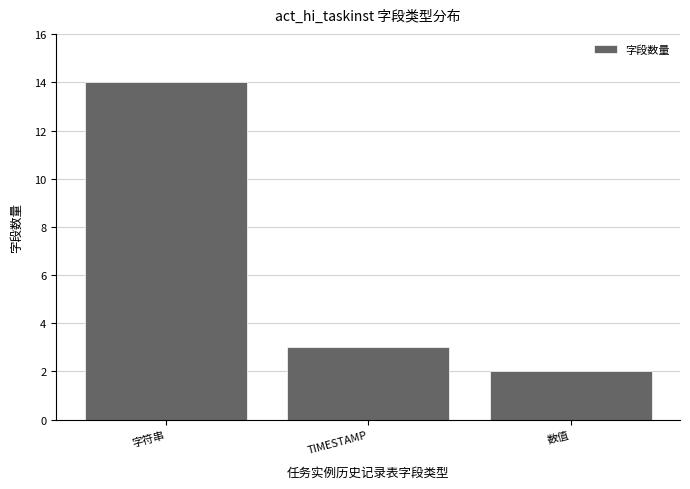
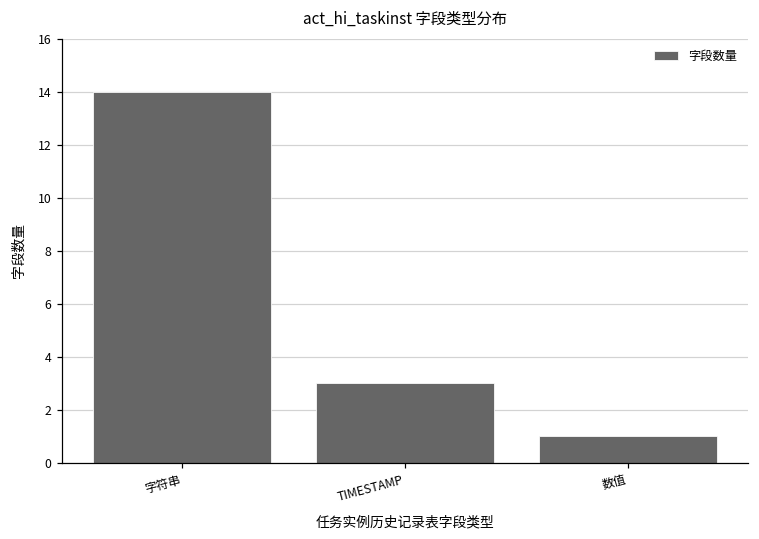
  {
    "字符串": 14,
    "TIMESTAMP": 3,
-   "数值": 2
+   "数值": 1
  }
